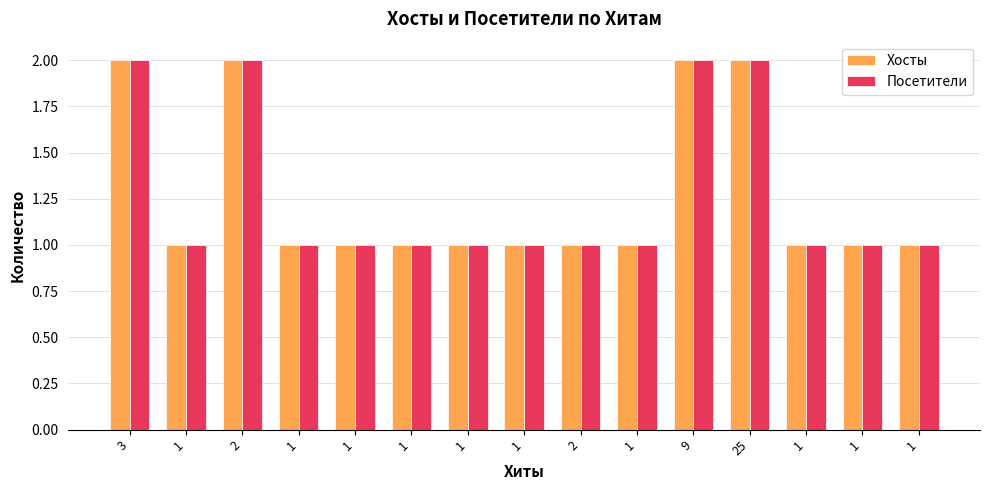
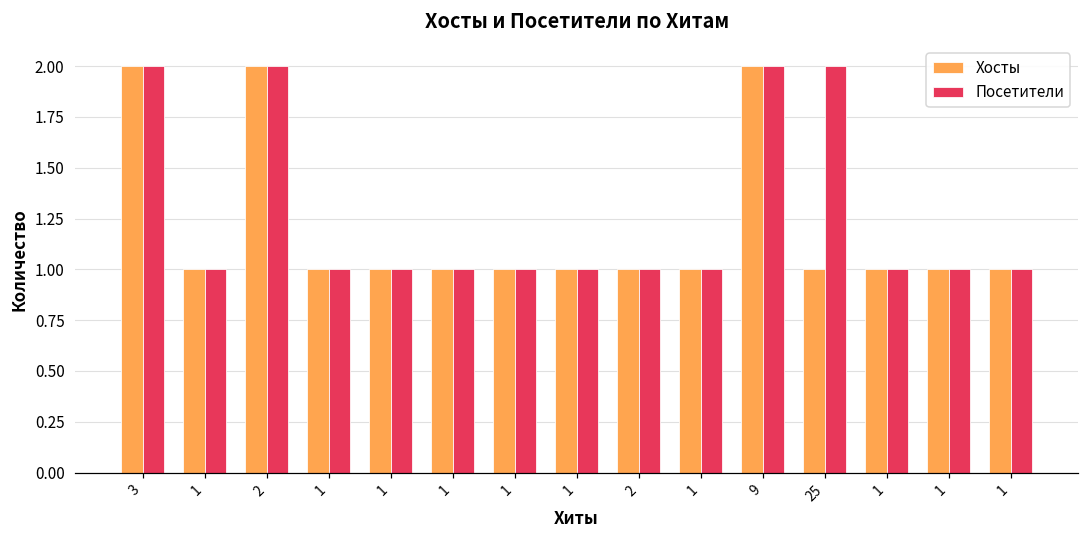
  {
    "Хосты": {
      "3": 2,
      "9": 2,
-     "25": 2
+     "25": 1
    },
    "Посетители": {
      "3": 2,
      "9": 2,
      "25": 2
    }
  }
